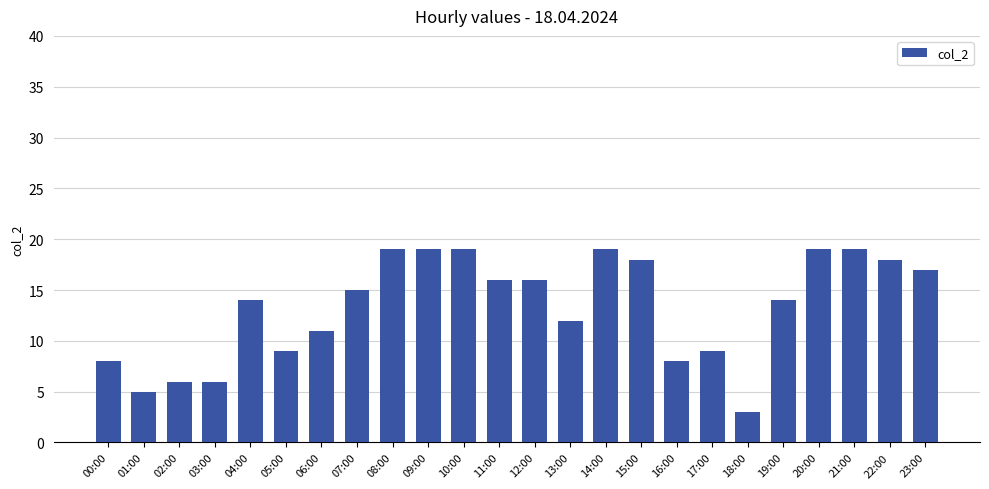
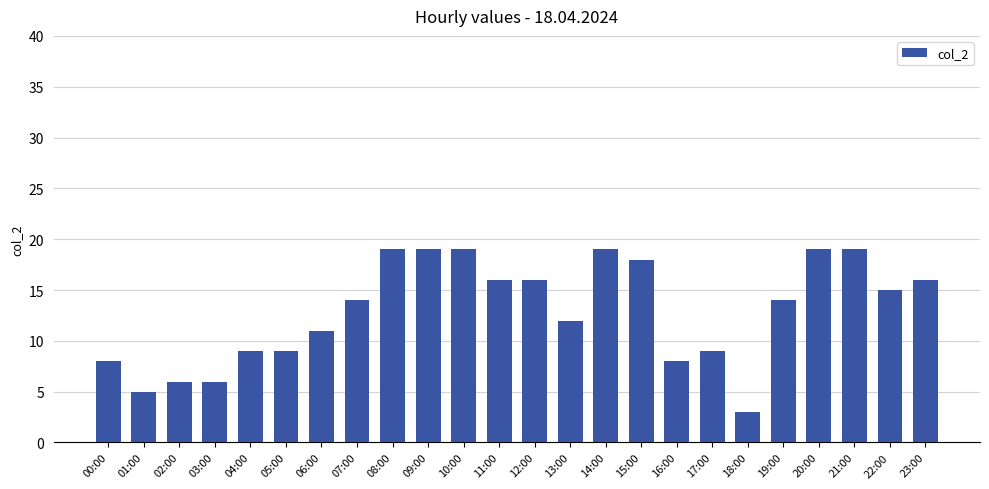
  {
    "00:00": 8,
    "01:00": 5,
    "02:00": 6,
    "03:00": 6,
-   "04:00": 14,
+   "04:00": 9,
    "05:00": 9,
    "06:00": 11,
-   "07:00": 15,
+   "07:00": 14,
    "08:00": 19,
    "09:00": 19,
    "10:00": 19,
    "11:00": 16,
    "12:00": 16,
    "13:00": 12,
    "14:00": 19,
    "15:00": 18,
    "16:00": 8,
    "17:00": 9,
    "18:00": 3,
    "19:00": 14,
    "20:00": 19,
    "21:00": 19,
-   "22:00": 18,
-   "23:00": 17
+   "22:00": 15,
+   "23:00": 16
  }
